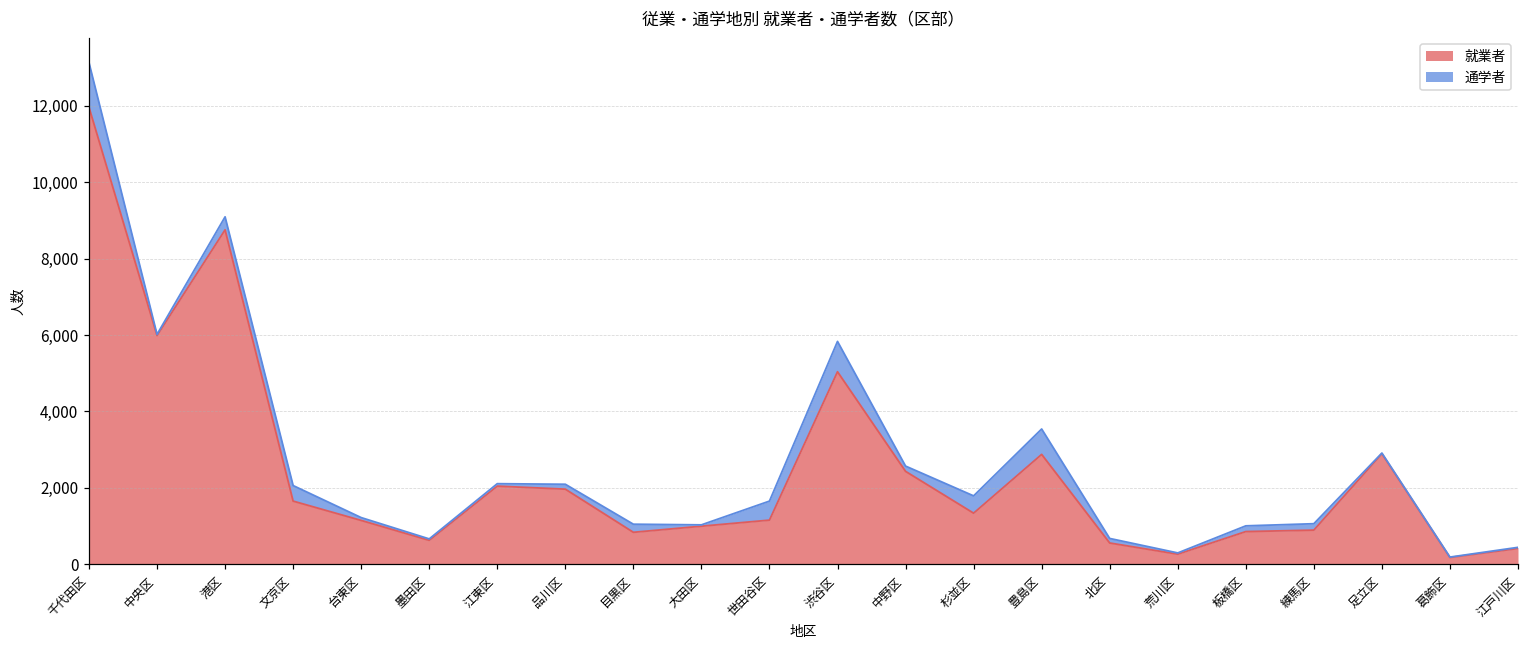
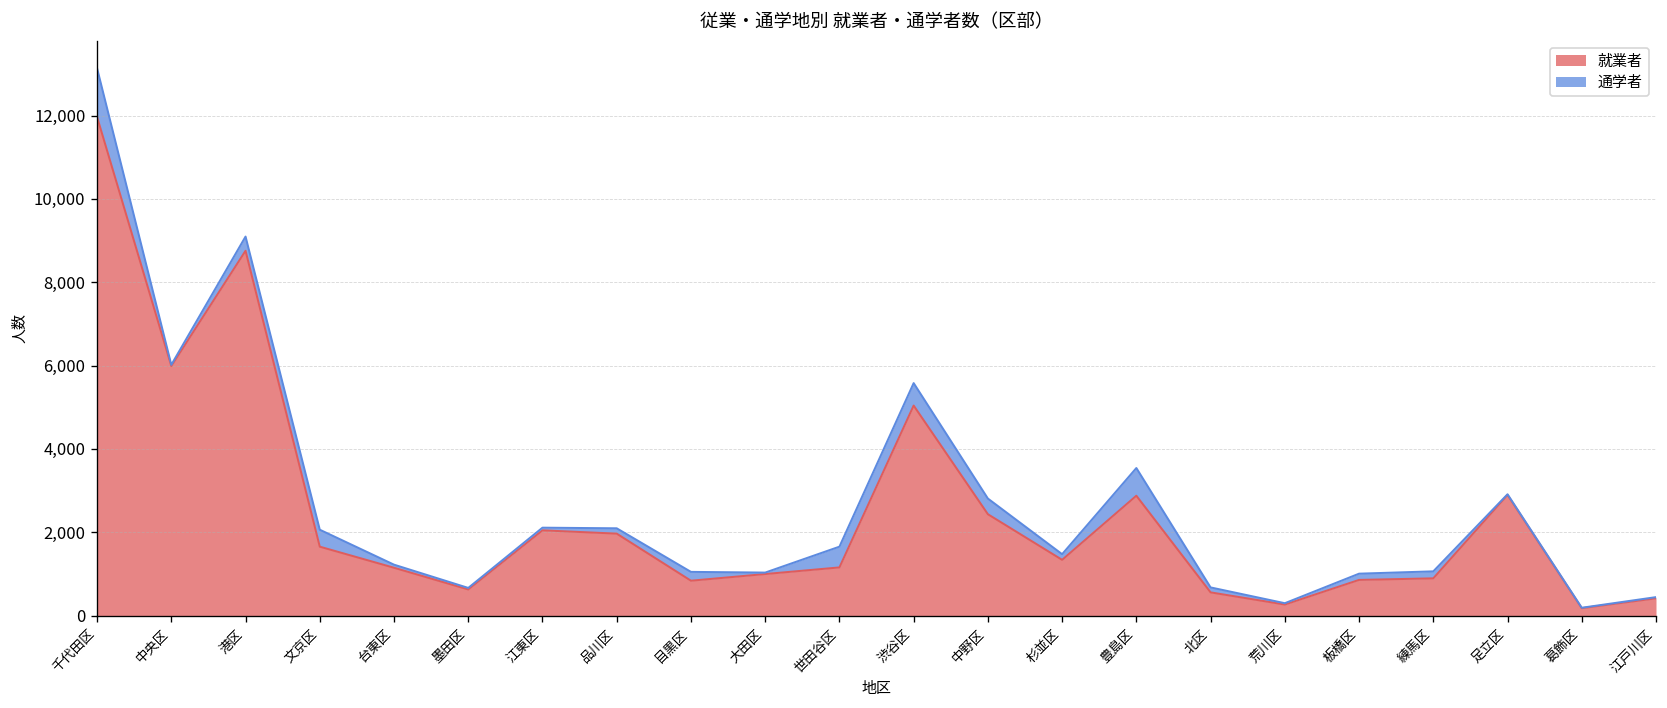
  {
    "就業者": {
      "千代田区": "12,000",
      "港区": "8,800",
      "文京区": "1,700",
      "品川区": "2,000",
      "目黒区": "800",
      "世田谷区": "1,200",
      "渋谷区": "5,000",
      "中野区": "2,400",
      "杉並区": "1,300",
      "豊島区": "2,900",
      "北区": "600",
      "板橋区": "900",
      "練馬区": "900"
    },
    "通学者": {
      "千代田区": "1,200",
      "港区": "300",
      "文京区": "400",
      "品川区": "100",
      "目黒区": "200",
      "世田谷区": "500",
-     "渋谷区": "800",
-     "中野区": "100",
-     "杉並区": "500",
+     "渋谷区": "500",
+     "中野区": "400",
+     "杉並区": "100",
      "豊島区": "700",
      "北区": "100",
      "板橋区": "200",
      "練馬区": "200"
    }
  }
